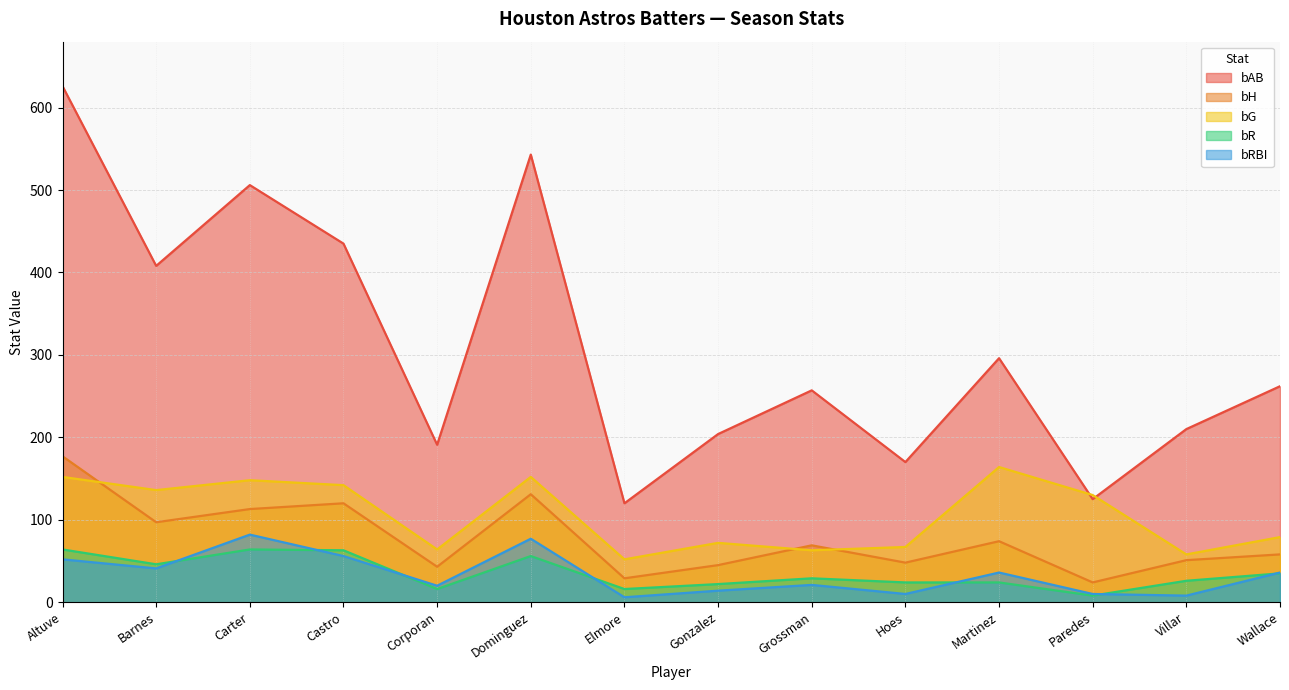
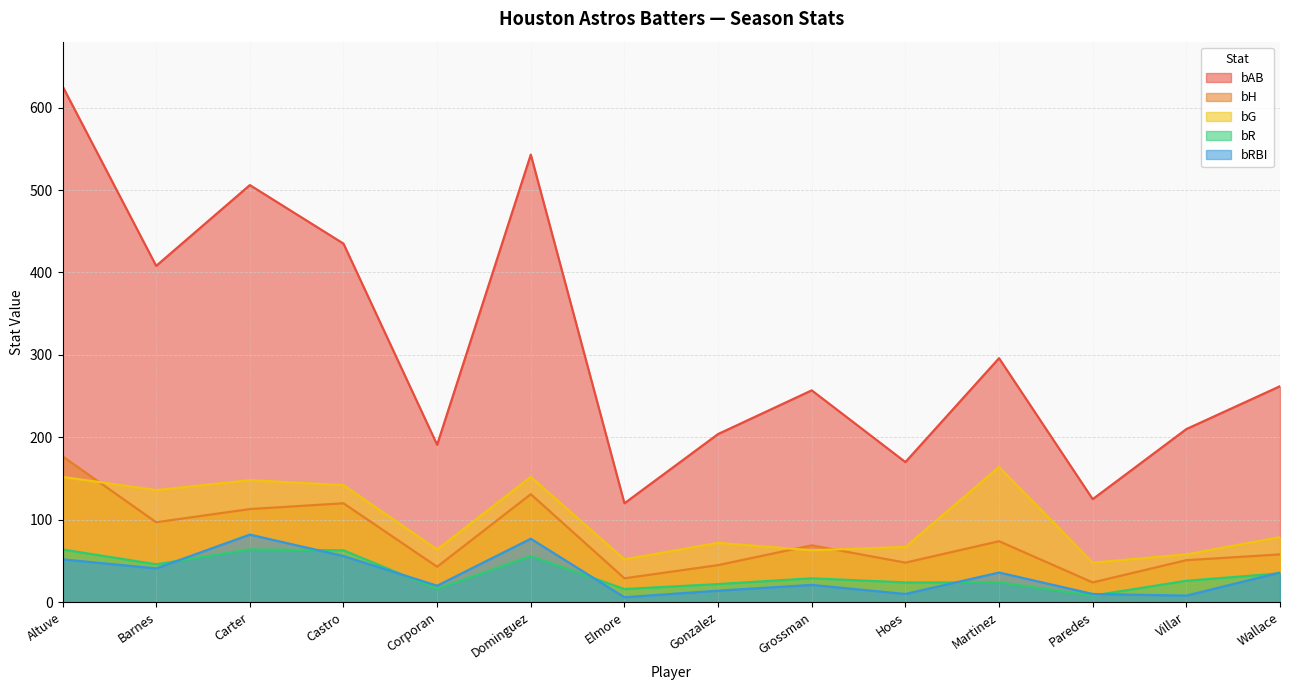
  {
    "bG": {
      "Altuve": 150,
      "Barnes": 140,
      "Carter": 150,
      "Castro": 140,
      "Corporan": 60,
      "Dominguez": 150,
      "Elmore": 50,
      "Gonzalez": 70,
      "Grossman": 60,
      "Hoes": 70,
      "Martinez": 160,
-     "Paredes": 130,
+     "Paredes": 50,
      "Villar": 60,
      "Wallace": 80
    },
    "bR": {
      "Altuve": 60,
      "Barnes": 50,
      "Carter": 60,
      "Castro": 60,
      "Corporan": 20,
      "Dominguez": 60,
      "Elmore": 20,
      "Gonzalez": 20,
      "Grossman": 30,
      "Hoes": 20,
      "Martinez": 20,
      "Villar": 30
    },
    "bRBI": {
      "Altuve": 50,
      "Barnes": 40,
      "Carter": 80,
      "Castro": 60,
      "Corporan": 20,
      "Dominguez": 80,
      "Elmore": 10,
      "Gonzalez": 10,
      "Grossman": 20,
      "Hoes": 10,
      "Martinez": 40,
      "Villar": 10
    }
  }
